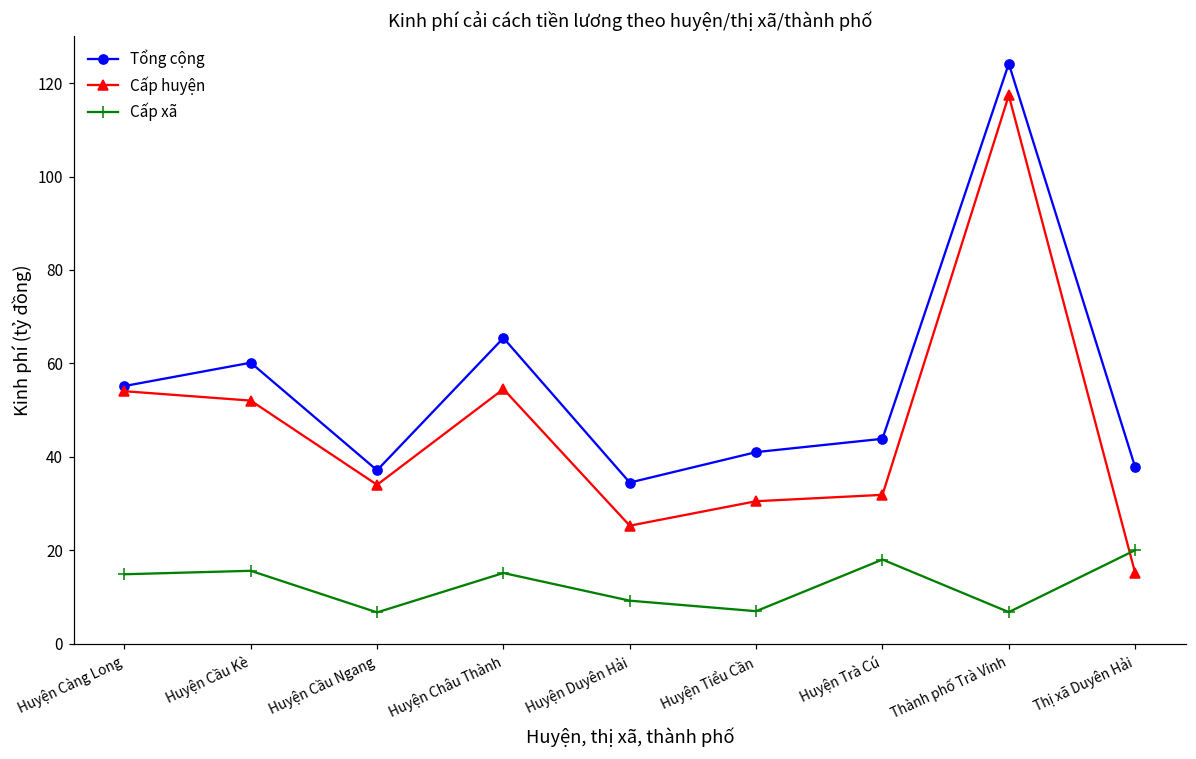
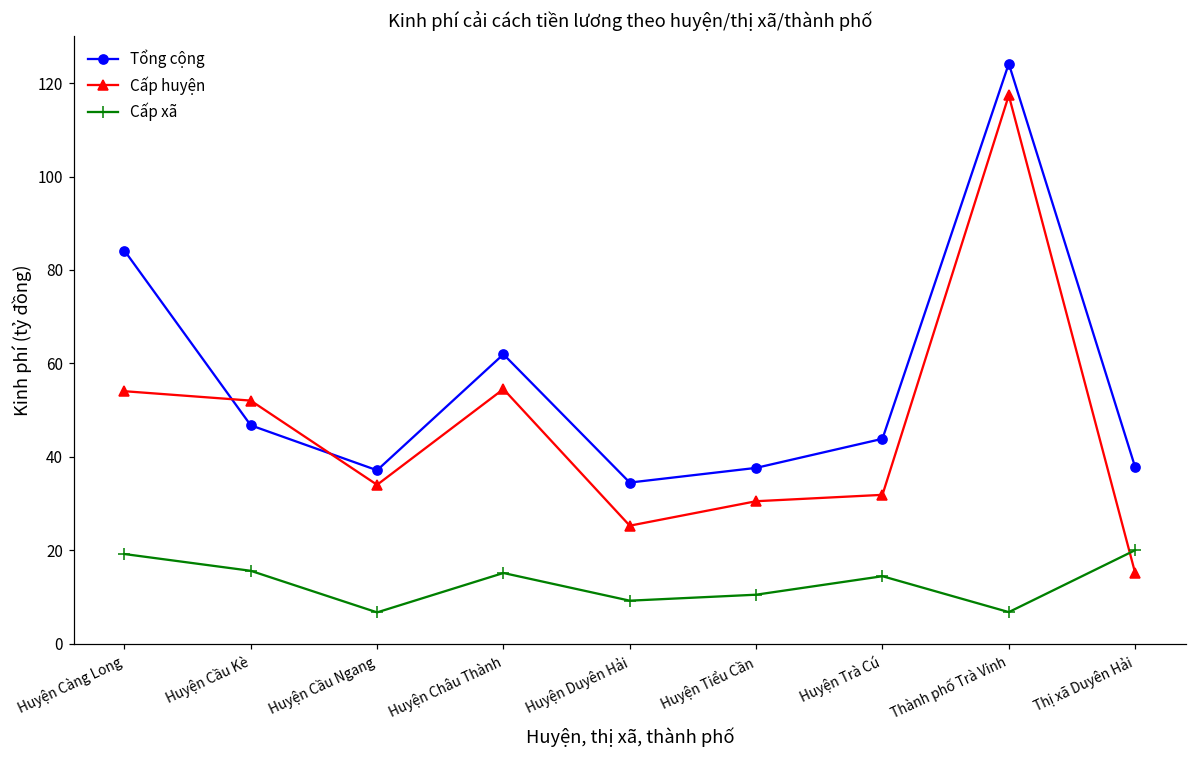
  {
    "Tổng cộng": {
-     "Huyện Càng Long": 55,
-     "Huyện Cầu Kè": 60,
+     "Huyện Càng Long": 84,
+     "Huyện Cầu Kè": 47,
      "Huyện Cầu Ngang": 37,
-     "Huyện Châu Thành": 65,
+     "Huyện Châu Thành": 62,
      "Huyện Duyên Hải": 35,
-     "Huyện Tiểu Cần": 41,
+     "Huyện Tiểu Cần": 38,
      "Huyện Trà Cú": 44,
      "Thành phố Trà Vinh": 124,
      "Thị xã Duyên Hải": 38
    },
    "Cấp huyện": {
      "Huyện Càng Long": 54,
      "Huyện Cầu Kè": 52,
      "Huyện Cầu Ngang": 34,
      "Huyện Châu Thành": 55,
      "Huyện Duyên Hải": 25,
      "Huyện Tiểu Cần": 31,
      "Huyện Trà Cú": 32,
      "Thành phố Trà Vinh": 117,
      "Thị xã Duyên Hải": 15
    },
    "Cấp xã": {
-     "Huyện Càng Long": 15,
+     "Huyện Càng Long": 19,
      "Huyện Cầu Kè": 16,
      "Huyện Cầu Ngang": 7,
      "Huyện Châu Thành": 15,
      "Huyện Duyên Hải": 9,
-     "Huyện Tiểu Cần": 7,
-     "Huyện Trà Cú": 18,
+     "Huyện Tiểu Cần": 11,
+     "Huyện Trà Cú": 14,
      "Thành phố Trà Vinh": 7,
      "Thị xã Duyên Hải": 20
    }
  }
